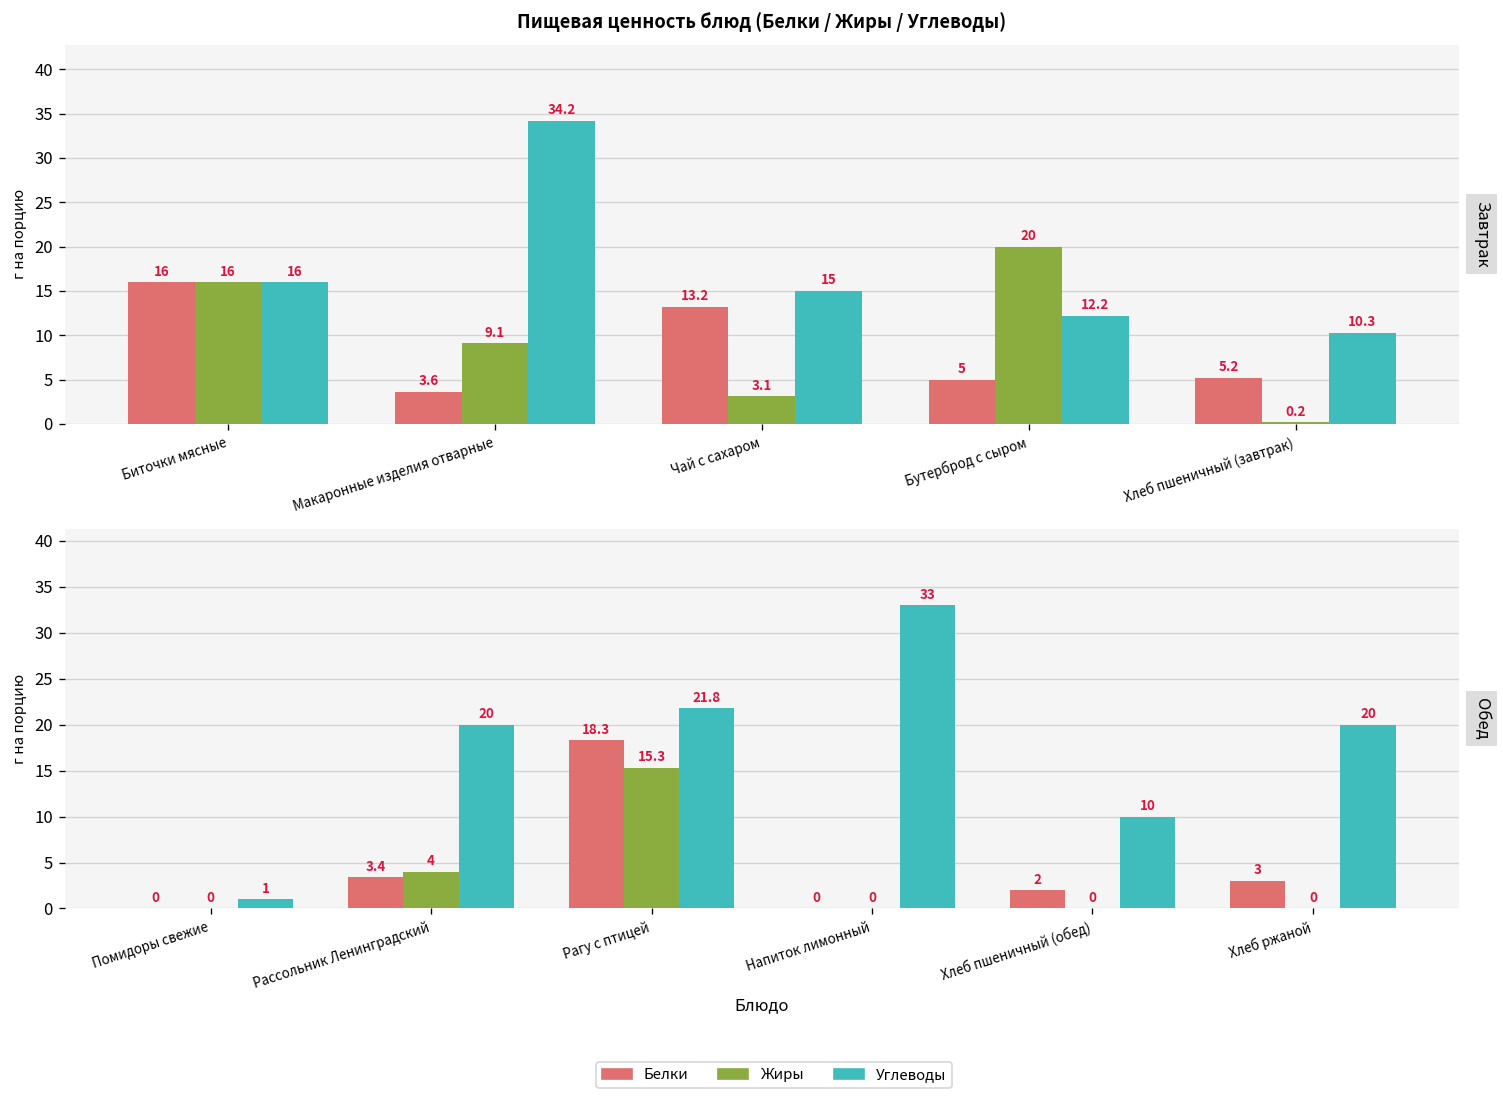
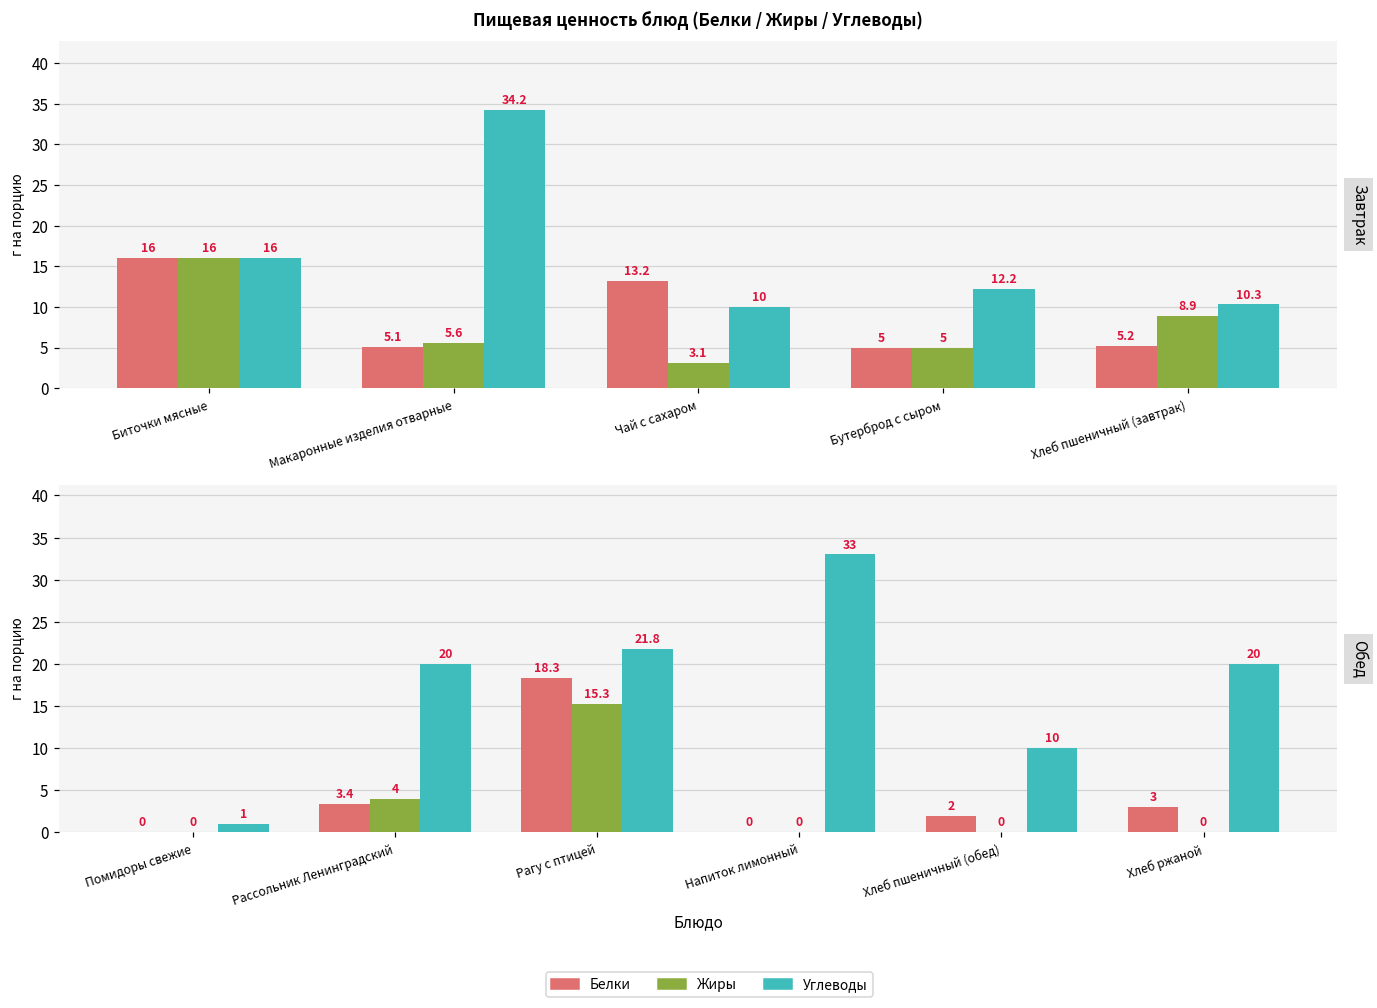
  {
    "Пищевая ценность блюд (Белки / Жиры / Углеводы)": {
      "Белки": {
        "Биточки мясные": 16,
-       "Макаронные изделия отварные": 3.6,
+       "Макаронные изделия отварные": 5.1,
        "Чай с сахаром": 13.2,
        "Бутерброд с сыром": 5,
        "Хлеб пшеничный (завтрак)": 5.2
      },
      "Жиры": {
        "Биточки мясные": 16,
-       "Макаронные изделия отварные": 9.1,
+       "Макаронные изделия отварные": 5.6,
        "Чай с сахаром": 3.1,
-       "Бутерброд с сыром": 20,
-       "Хлеб пшеничный (завтрак)": 0.2
+       "Бутерброд с сыром": 5,
+       "Хлеб пшеничный (завтрак)": 8.9
      },
      "Углеводы": {
        "Биточки мясные": 16,
        "Макаронные изделия отварные": 34.2,
-       "Чай с сахаром": 15,
+       "Чай с сахаром": 10,
        "Бутерброд с сыром": 12.2,
        "Хлеб пшеничный (завтрак)": 10.3
      }
    }
  }
